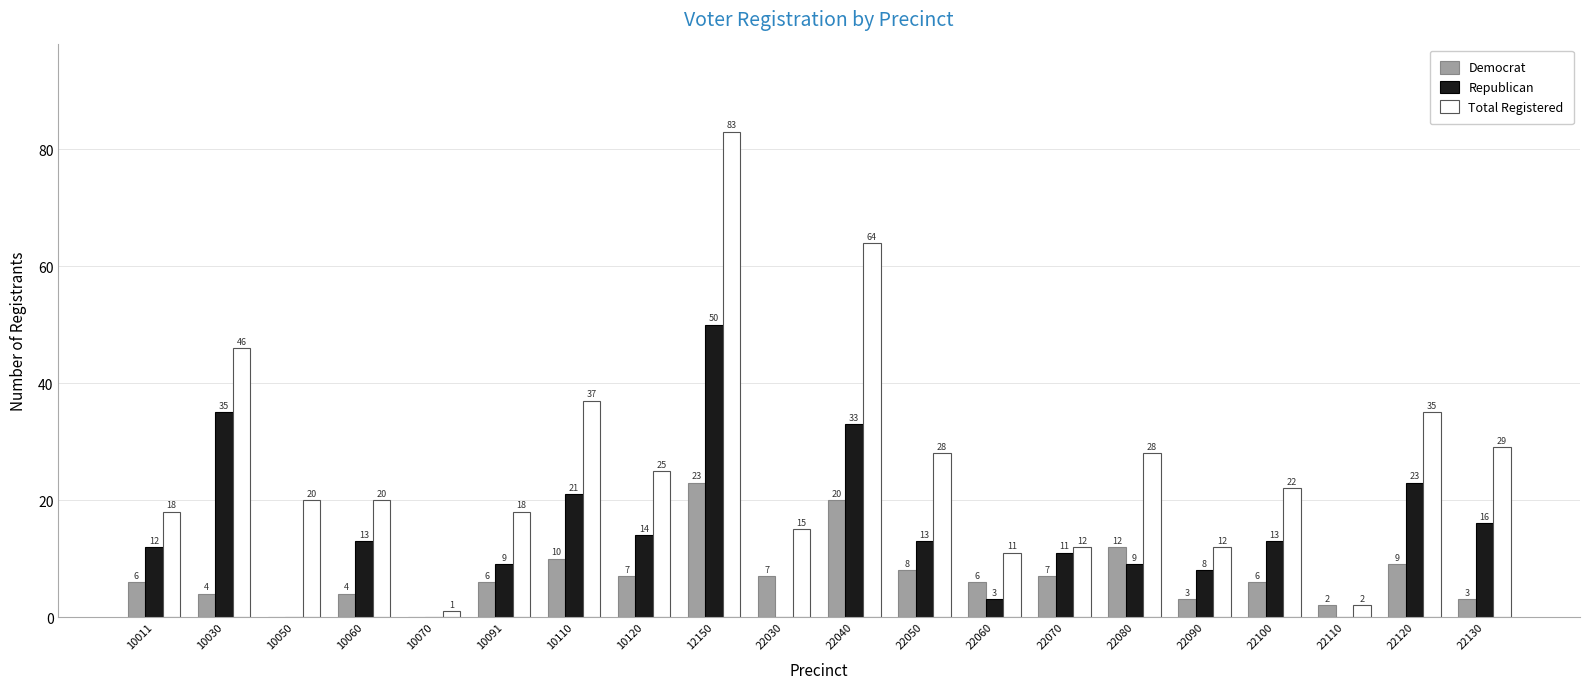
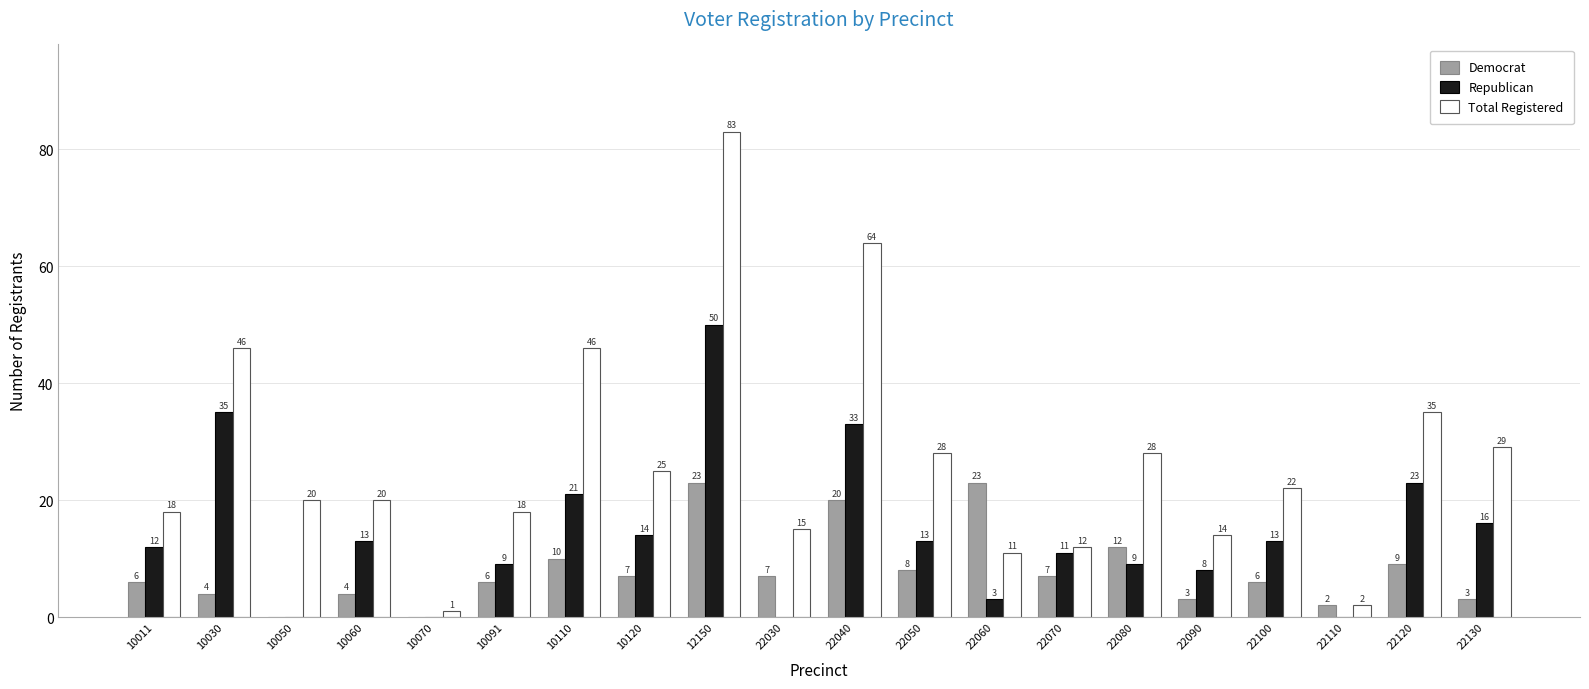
  {
    "Democrat": {
      "10011": 6,
      "10030": 4,
      "10060": 4,
      "10091": 6,
      "10110": 10,
      "10120": 7,
      "12150": 23,
      "22030": 7,
      "22040": 20,
      "22050": 8,
-     "22060": 6,
+     "22060": 23,
      "22070": 7,
      "22080": 12,
      "22090": 3,
      "22100": 6,
      "22110": 2,
      "22120": 9,
      "22130": 3
    },
    "Republican": {
      "10011": 12,
      "10030": 35,
      "10060": 13,
      "10091": 9,
      "10110": 21,
      "10120": 14,
      "12150": 50,
      "22040": 33,
      "22050": 13,
      "22060": 3,
      "22070": 11,
      "22080": 9,
      "22090": 8,
      "22100": 13,
      "22120": 23,
      "22130": 16
    },
    "Total Registered": {
      "10011": 18,
      "10030": 46,
      "10050": 20,
      "10060": 20,
      "10070": 1,
      "10091": 18,
-     "10110": 37,
+     "10110": 46,
      "10120": 25,
      "12150": 83,
      "22030": 15,
      "22040": 64,
      "22050": 28,
      "22060": 11,
      "22070": 12,
      "22080": 28,
-     "22090": 12,
+     "22090": 14,
      "22100": 22,
      "22110": 2,
      "22120": 35,
      "22130": 29
    }
  }
